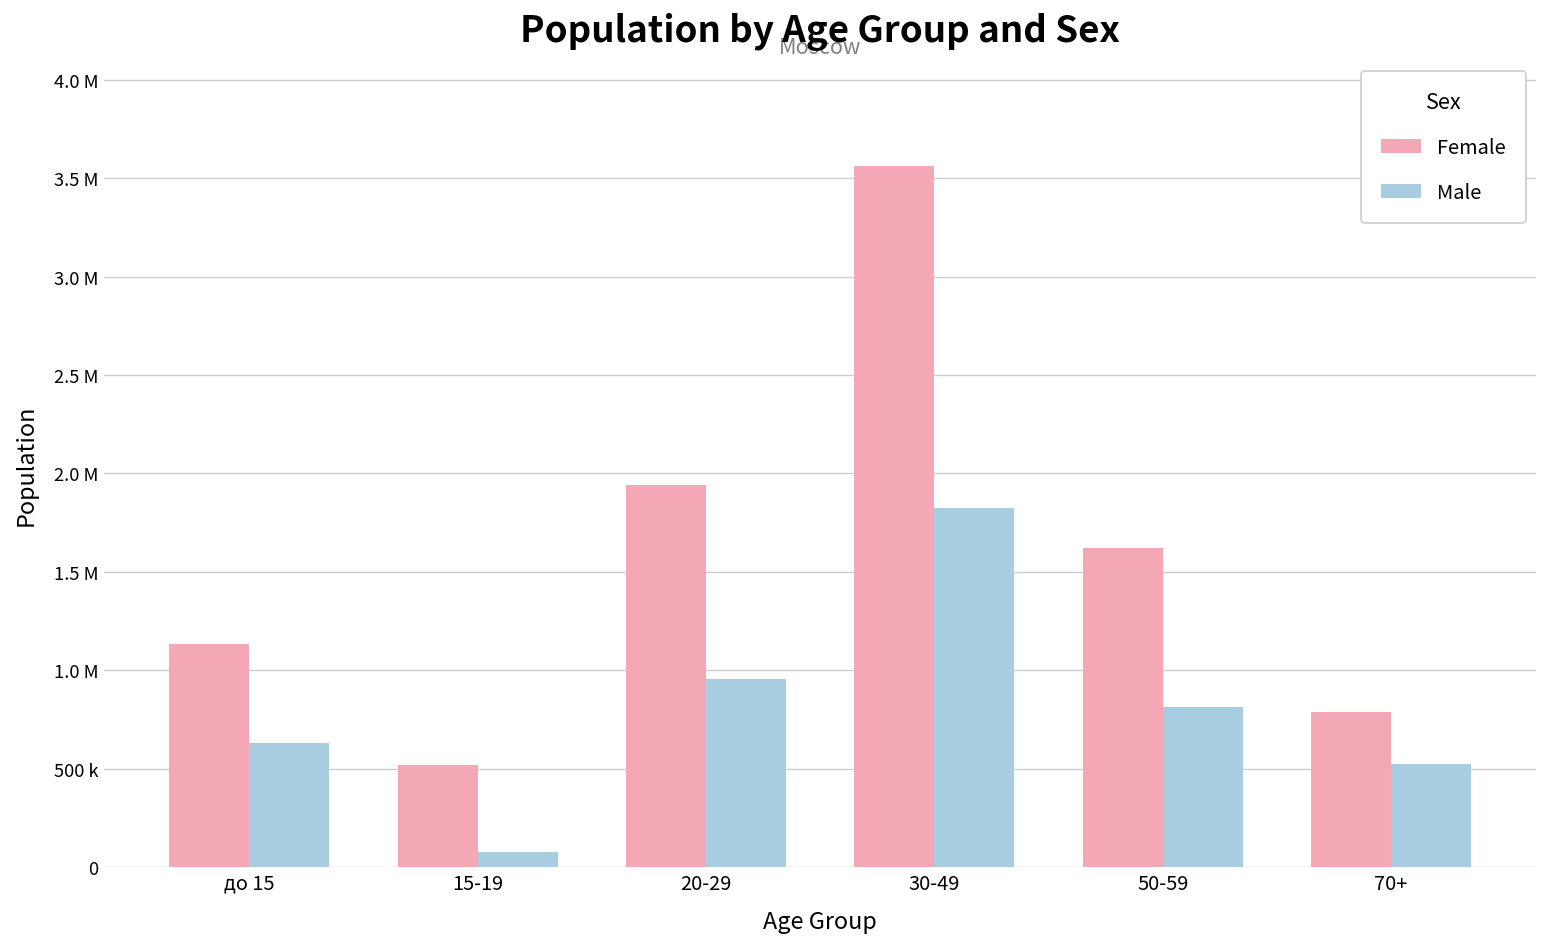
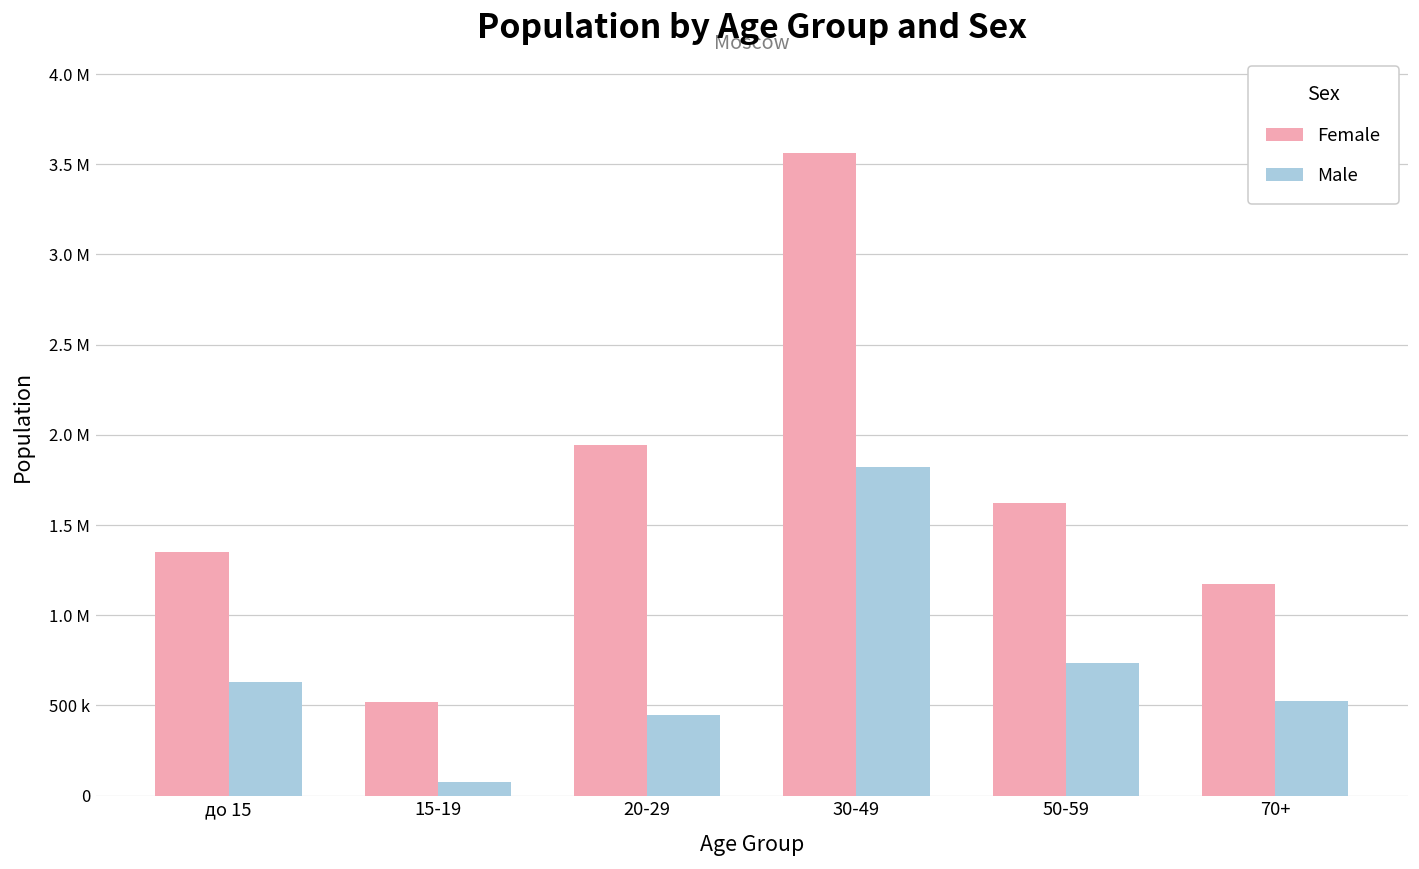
  {
    "Female": {
-     "до 15": 1130000,
+     "до 15": 1350000,
      "15-19": 520000,
      "20-29": 1940000,
      "30-49": 3560000,
      "50-59": 1620000,
-     "70+": 790000
+     "70+": 1170000
    },
    "Male": {
      "до 15": 630000,
      "15-19": 80000,
-     "20-29": 950000,
+     "20-29": 450000,
      "30-49": 1820000,
-     "50-59": 810000,
+     "50-59": 730000,
      "70+": 520000
    }
  }
